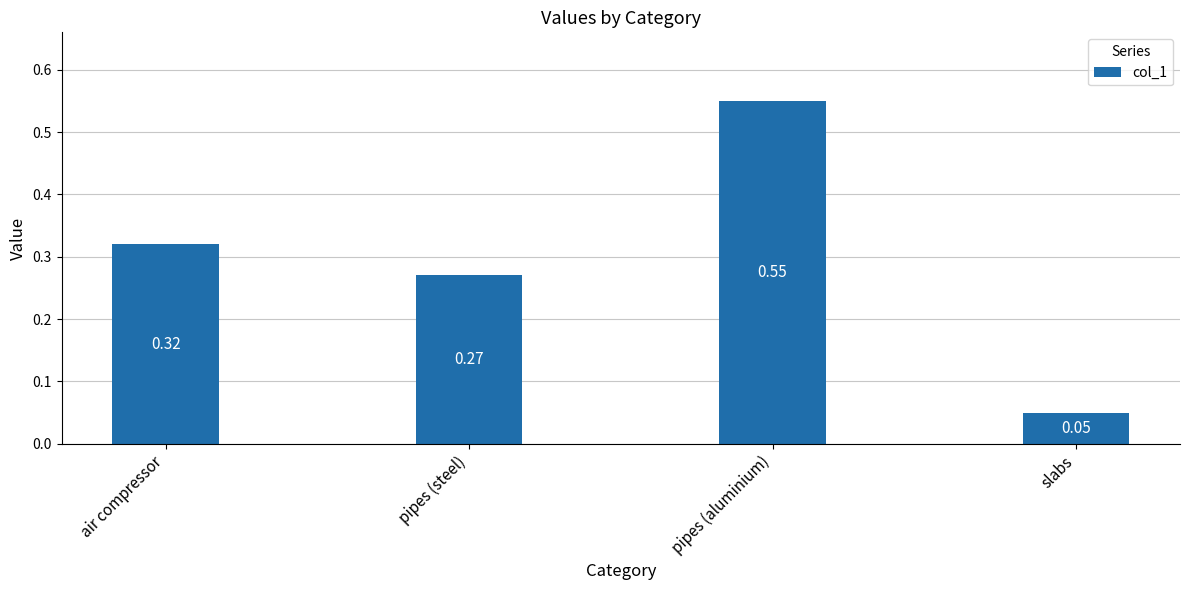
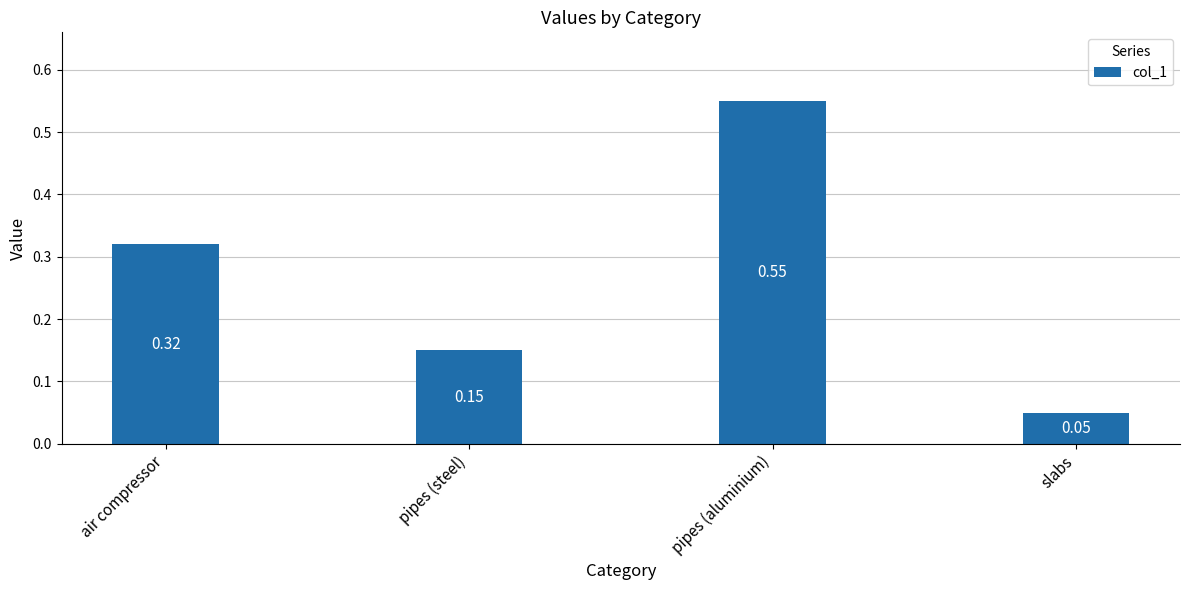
  {
    "air compressor": 0.32,
-   "pipes (steel)": 0.27,
+   "pipes (steel)": 0.15,
    "pipes (aluminium)": 0.55,
    "slabs": 0.05
  }
